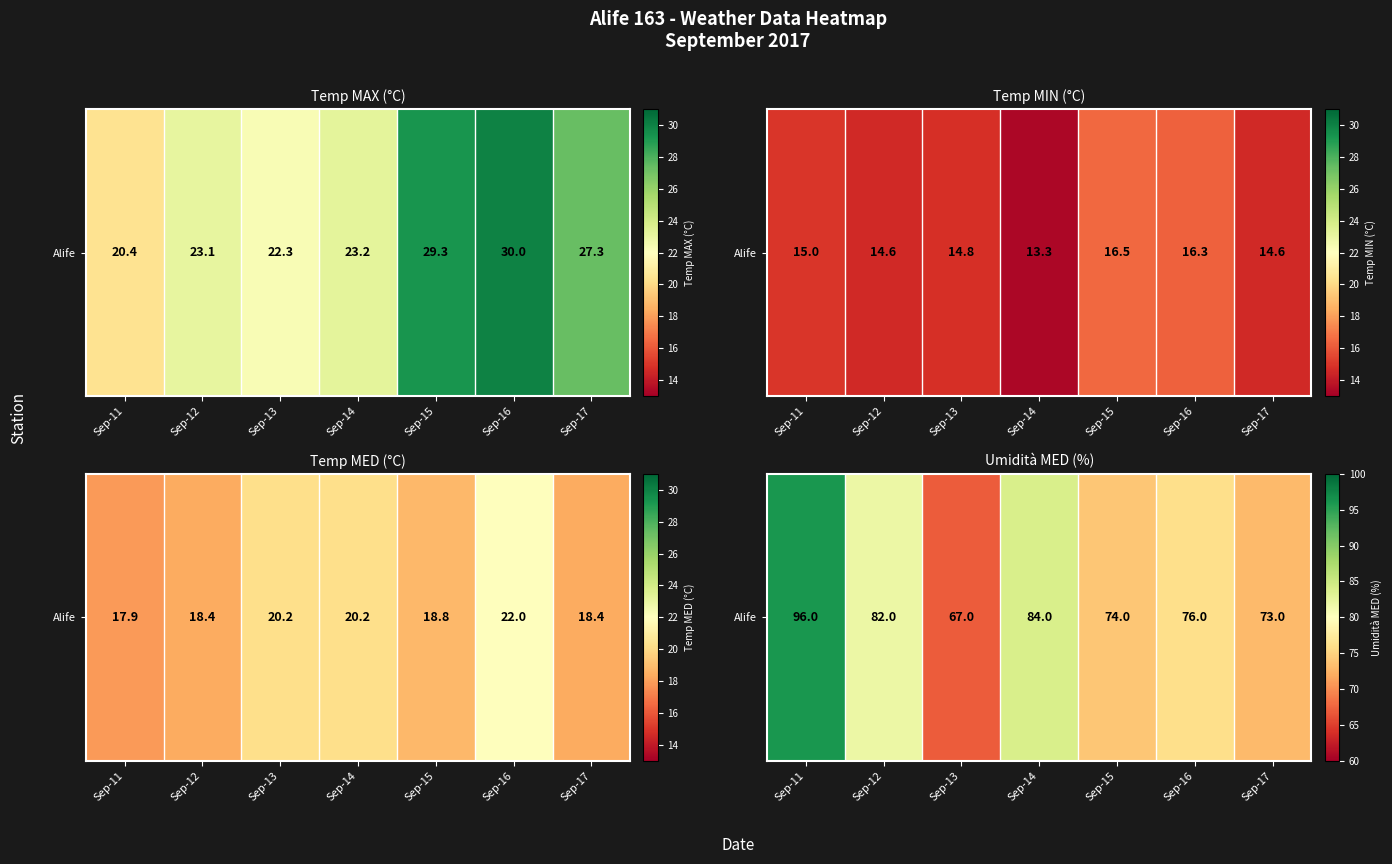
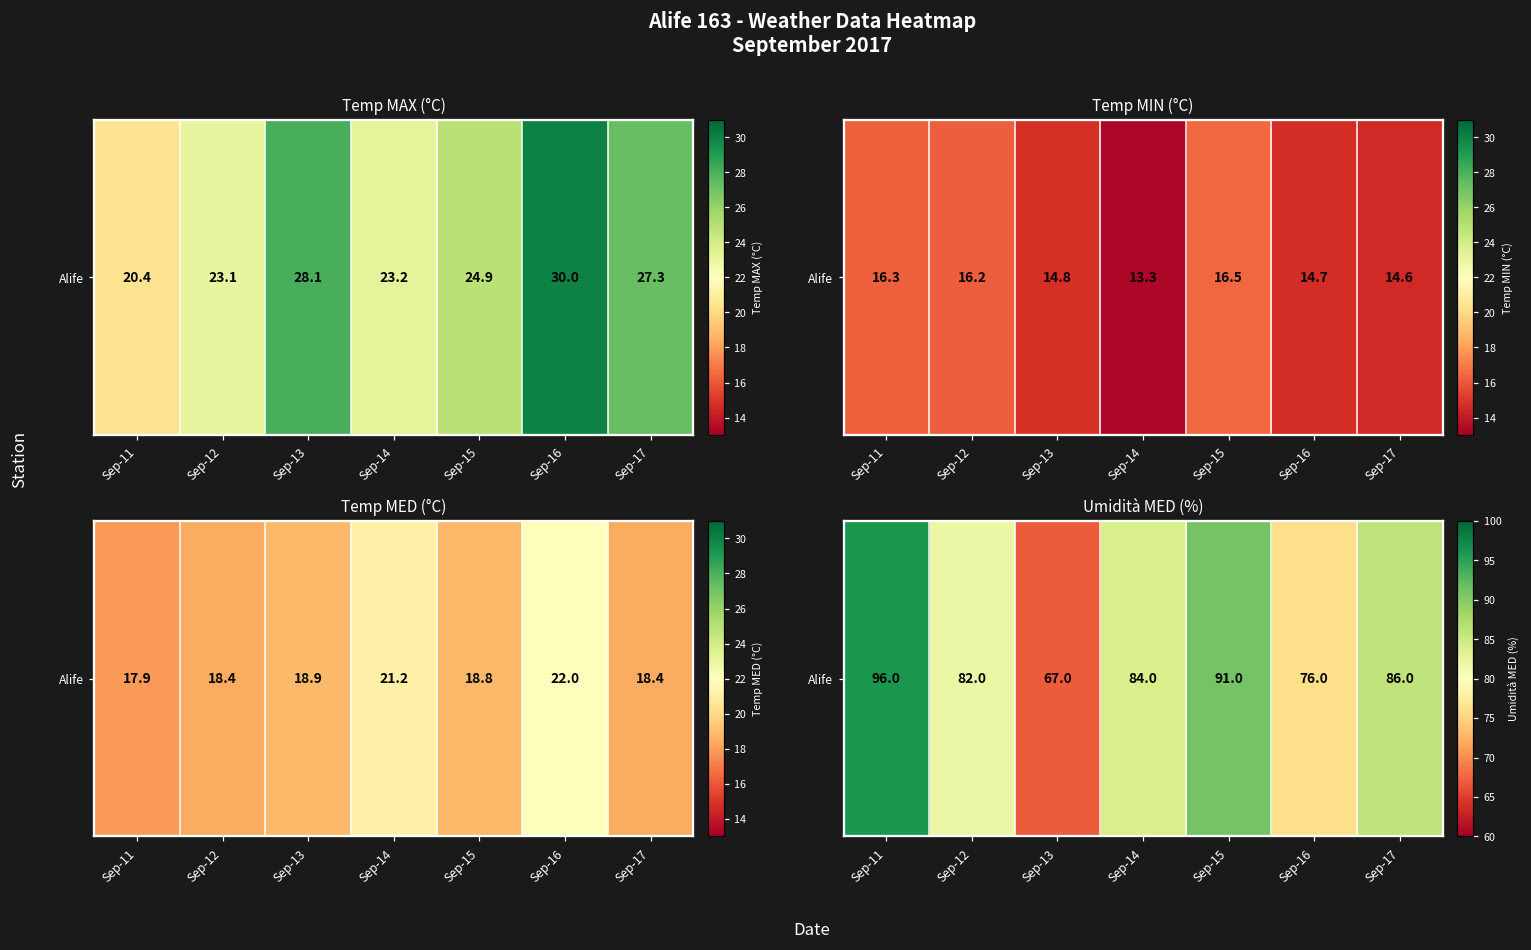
  {
    "Temp MAX (°C)": {
      "Alife": {
        "Sep-11": 20.4,
        "Sep-12": 23.1,
-       "Sep-13": 22.3,
+       "Sep-13": 28.1,
        "Sep-14": 23.2,
-       "Sep-15": 29.3,
+       "Sep-15": 24.9,
        "Sep-16": 30.0,
        "Sep-17": 27.3
      }
    },
    "Temp MIN (°C)": {
      "Alife": {
-       "Sep-11": 15.0,
-       "Sep-12": 14.6,
+       "Sep-11": 16.3,
+       "Sep-12": 16.2,
        "Sep-13": 14.8,
        "Sep-14": 13.3,
        "Sep-15": 16.5,
-       "Sep-16": 16.3,
+       "Sep-16": 14.7,
        "Sep-17": 14.6
      }
    },
    "Temp MED (°C)": {
      "Alife": {
        "Sep-11": 17.9,
        "Sep-12": 18.4,
-       "Sep-13": 20.2,
-       "Sep-14": 20.2,
+       "Sep-13": 18.9,
+       "Sep-14": 21.2,
        "Sep-15": 18.8,
        "Sep-16": 22.0,
        "Sep-17": 18.4
      }
    },
    "Umidità MED (%)": {
      "Alife": {
        "Sep-11": 96.0,
        "Sep-12": 82.0,
        "Sep-13": 67.0,
        "Sep-14": 84.0,
-       "Sep-15": 74.0,
+       "Sep-15": 91.0,
        "Sep-16": 76.0,
-       "Sep-17": 73.0
+       "Sep-17": 86.0
      }
    }
  }
